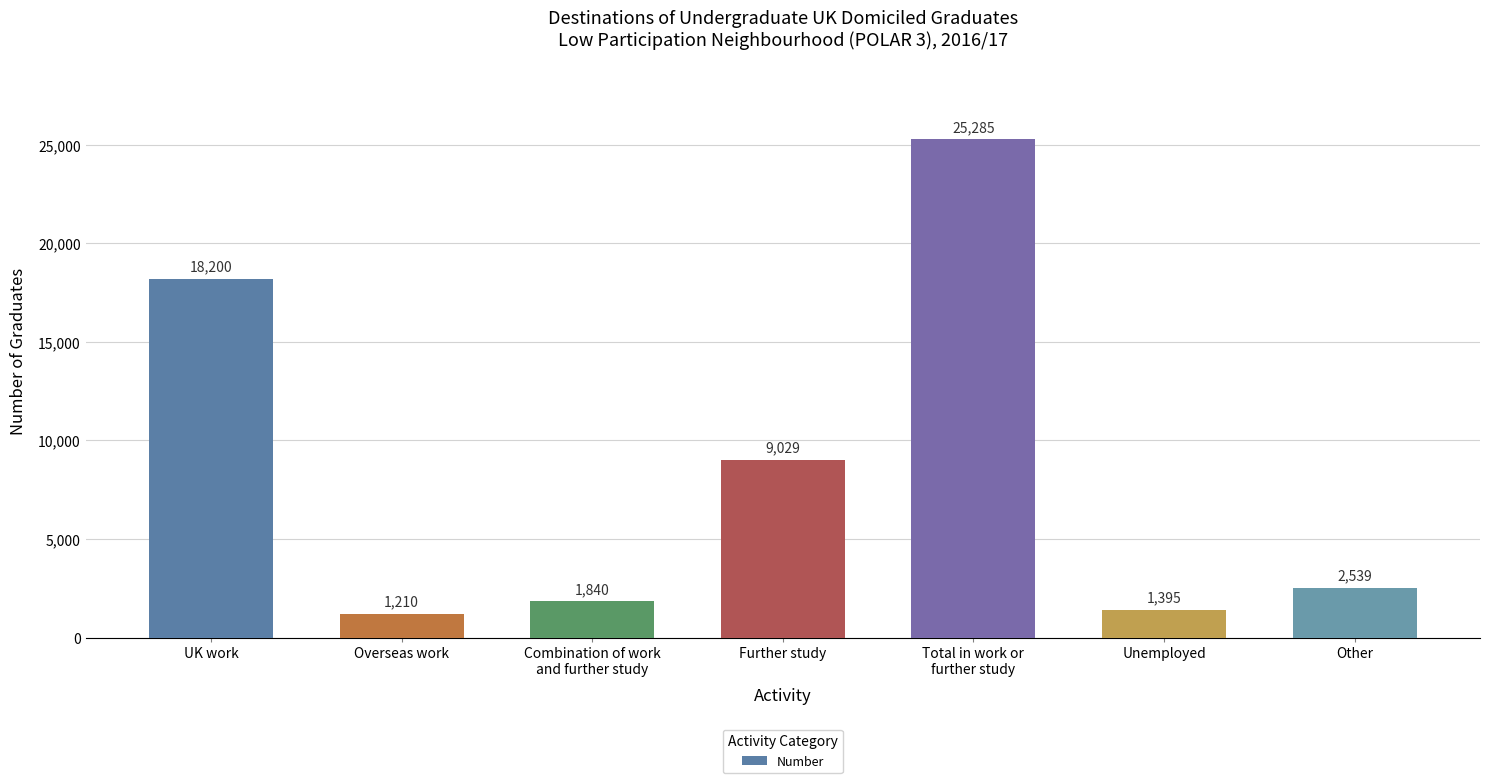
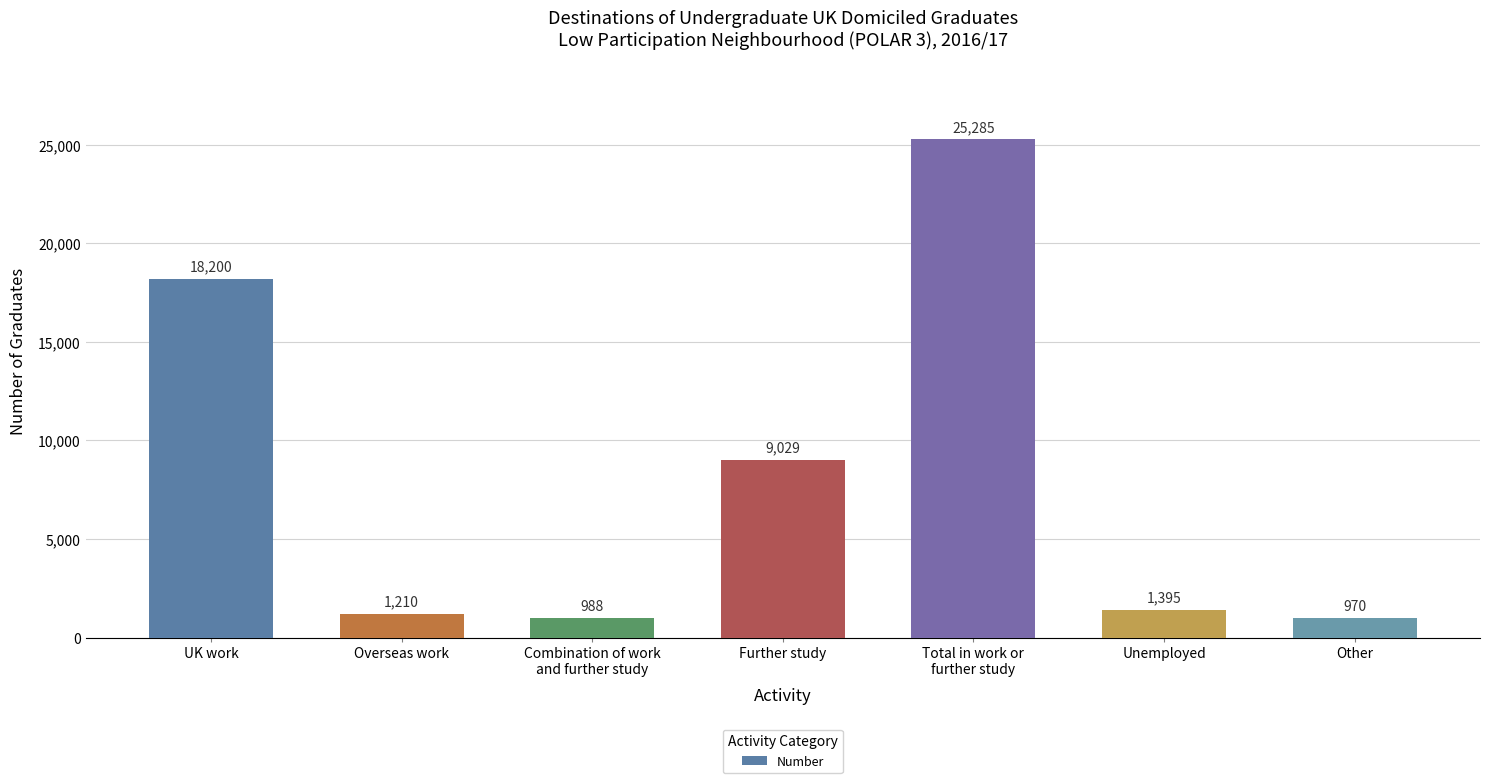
  {
    "UK work": "18,200",
    "Overseas work": "1,210",
-   "Combination of work and further study": "1,840",
+   "Combination of work and further study": "988",
    "Further study": "9,029",
    "Total in work or further study": "25,285",
    "Unemployed": "1,395",
-   "Other": "2,539"
+   "Other": "970"
  }
